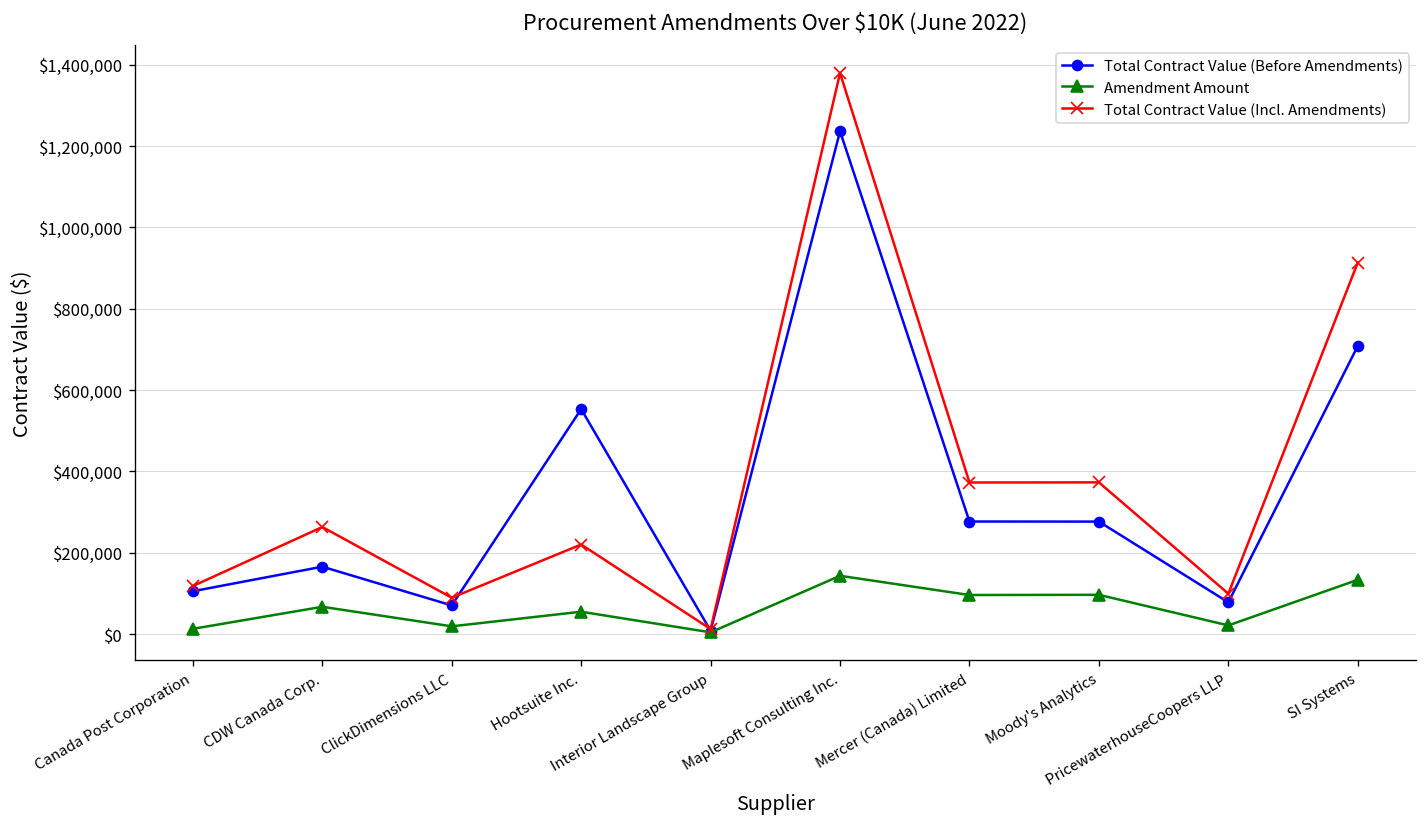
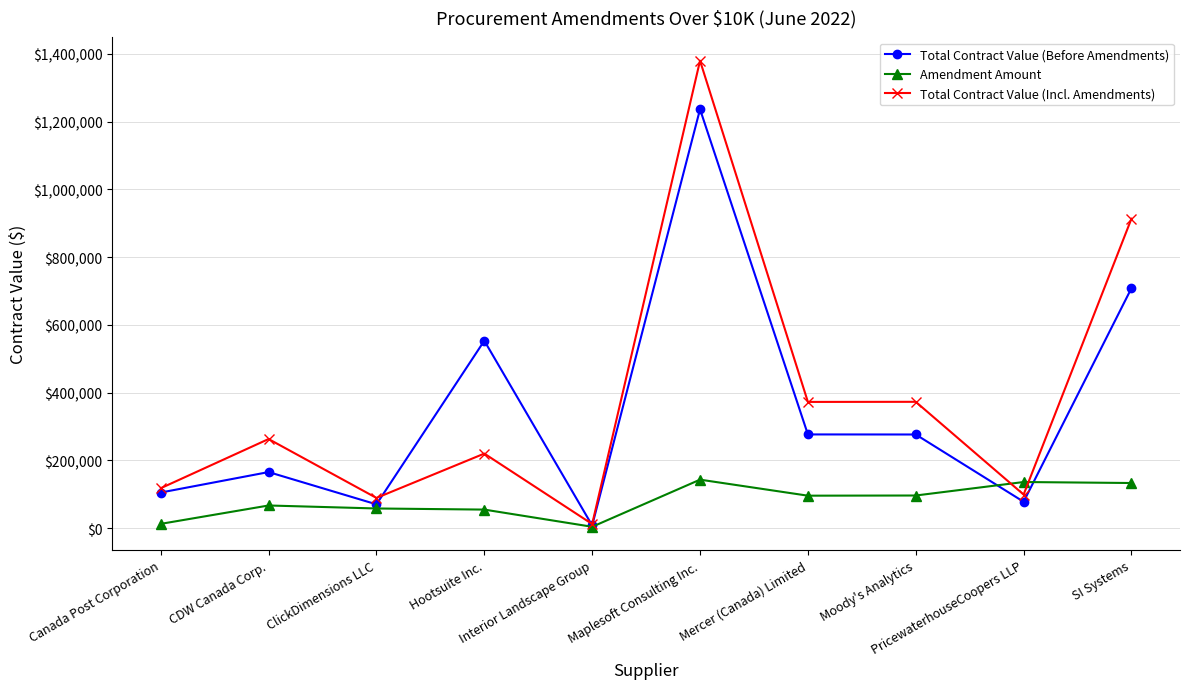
  {
    "Total Contract Value (Before Amendments)": {
      "Canada Post Corporation": "$110,000",
      "CDW Canada Corp.": "$170,000",
      "ClickDimensions LLC": "$70,000",
      "Hootsuite Inc.": "$550,000",
      "Maplesoft Consulting Inc.": "$1,240,000",
      "Mercer (Canada) Limited": "$280,000",
      "Moody's Analytics": "$280,000",
      "PricewaterhouseCoopers LLP": "$80,000",
      "SI Systems": "$710,000"
    },
    "Amendment Amount": {
      "Canada Post Corporation": "$10,000",
      "CDW Canada Corp.": "$70,000",
-     "ClickDimensions LLC": "$20,000",
+     "ClickDimensions LLC": "$60,000",
      "Hootsuite Inc.": "$50,000",
      "Maplesoft Consulting Inc.": "$140,000",
      "Mercer (Canada) Limited": "$100,000",
      "Moody's Analytics": "$100,000",
-     "PricewaterhouseCoopers LLP": "$20,000",
+     "PricewaterhouseCoopers LLP": "$140,000",
      "SI Systems": "$130,000"
    },
    "Total Contract Value (Incl. Amendments)": {
      "Canada Post Corporation": "$120,000",
      "CDW Canada Corp.": "$260,000",
      "ClickDimensions LLC": "$90,000",
      "Hootsuite Inc.": "$220,000",
      "Maplesoft Consulting Inc.": "$1,380,000",
      "Mercer (Canada) Limited": "$370,000",
      "Moody's Analytics": "$370,000",
      "PricewaterhouseCoopers LLP": "$100,000",
      "SI Systems": "$910,000"
    }
  }
